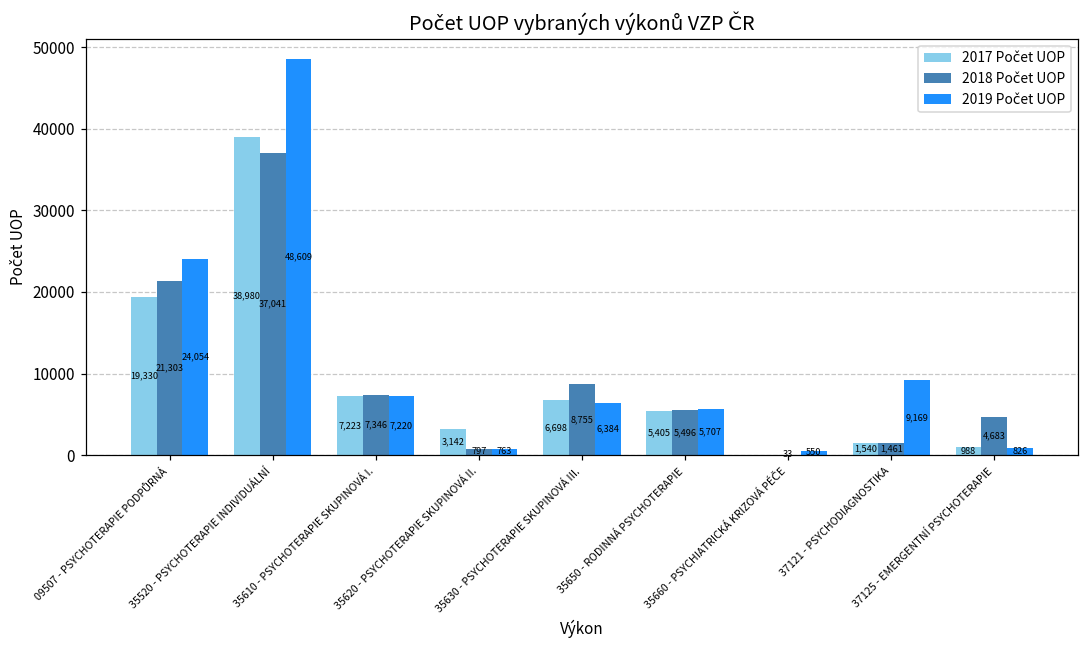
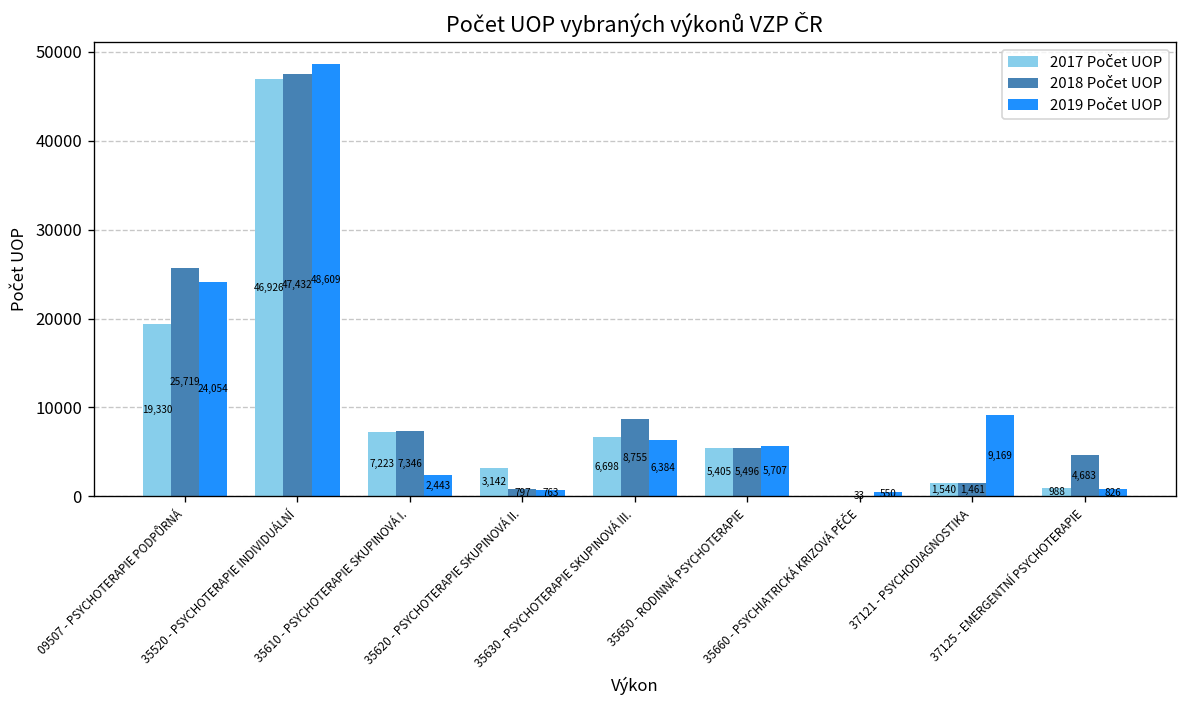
  {
    "2017 Počet UOP": {
      "09507 - PSYCHOTERAPIE PODPŮRNÁ": "19,330",
-     "35520 - PSYCHOTERAPIE INDIVIDUÁLNÍ": "38,980",
+     "35520 - PSYCHOTERAPIE INDIVIDUÁLNÍ": "46,926",
      "35610 - PSYCHOTERAPIE SKUPINOVÁ I.": "7,223",
      "35620 - PSYCHOTERAPIE SKUPINOVÁ II.": "3,142",
      "35630 - PSYCHOTERAPIE SKUPINOVÁ III.": "6,698",
      "35650 - RODINNÁ PSYCHOTERAPIE": "5,405",
      "37121 - PSYCHODIAGNOSTIKA": "1,540",
      "37125 - EMERGENTNÍ PSYCHOTERAPIE": "988"
    },
    "2018 Počet UOP": {
-     "09507 - PSYCHOTERAPIE PODPŮRNÁ": "21,303",
-     "35520 - PSYCHOTERAPIE INDIVIDUÁLNÍ": "37,041",
+     "09507 - PSYCHOTERAPIE PODPŮRNÁ": "25,719",
+     "35520 - PSYCHOTERAPIE INDIVIDUÁLNÍ": "47,432",
      "35610 - PSYCHOTERAPIE SKUPINOVÁ I.": "7,346",
      "35620 - PSYCHOTERAPIE SKUPINOVÁ II.": "797",
      "35630 - PSYCHOTERAPIE SKUPINOVÁ III.": "8,755",
      "35650 - RODINNÁ PSYCHOTERAPIE": "5,496",
      "35660 - PSYCHIATRICKÁ KRIZOVÁ PÉČE": "33",
      "37121 - PSYCHODIAGNOSTIKA": "1,461",
      "37125 - EMERGENTNÍ PSYCHOTERAPIE": "4,683"
    },
    "2019 Počet UOP": {
      "09507 - PSYCHOTERAPIE PODPŮRNÁ": "24,054",
      "35520 - PSYCHOTERAPIE INDIVIDUÁLNÍ": "48,609",
-     "35610 - PSYCHOTERAPIE SKUPINOVÁ I.": "7,220",
+     "35610 - PSYCHOTERAPIE SKUPINOVÁ I.": "2,443",
      "35620 - PSYCHOTERAPIE SKUPINOVÁ II.": "763",
      "35630 - PSYCHOTERAPIE SKUPINOVÁ III.": "6,384",
      "35650 - RODINNÁ PSYCHOTERAPIE": "5,707",
      "35660 - PSYCHIATRICKÁ KRIZOVÁ PÉČE": "550",
      "37121 - PSYCHODIAGNOSTIKA": "9,169",
      "37125 - EMERGENTNÍ PSYCHOTERAPIE": "826"
    }
  }
